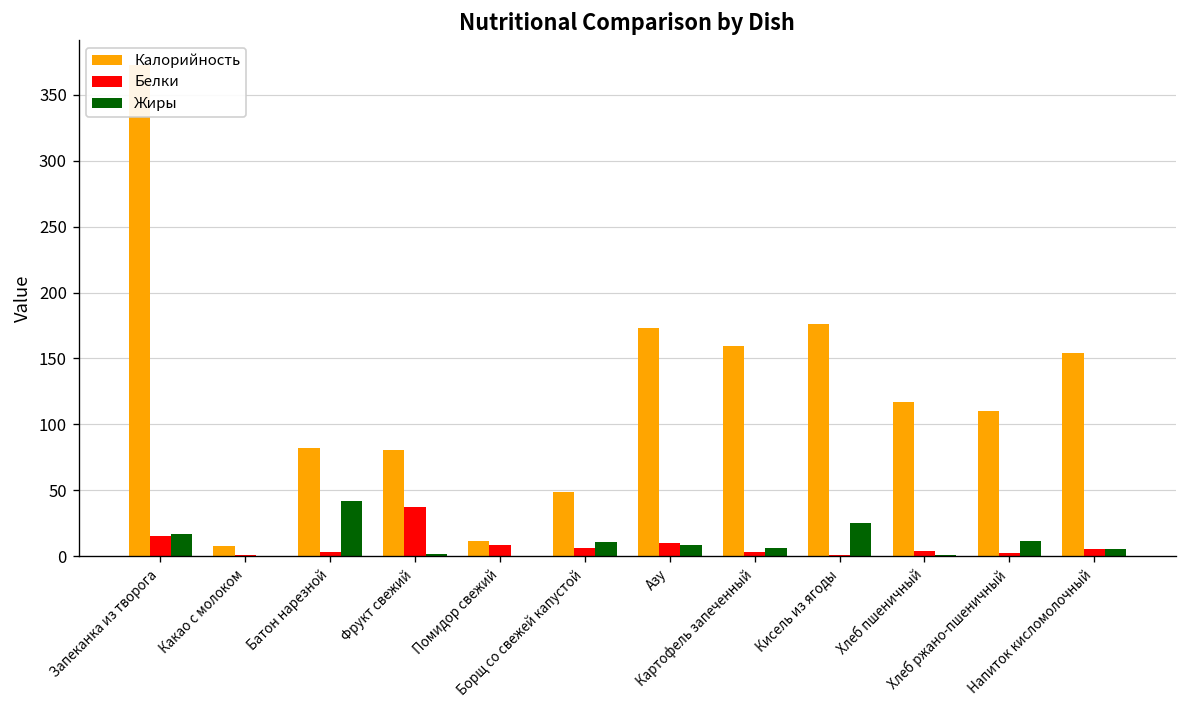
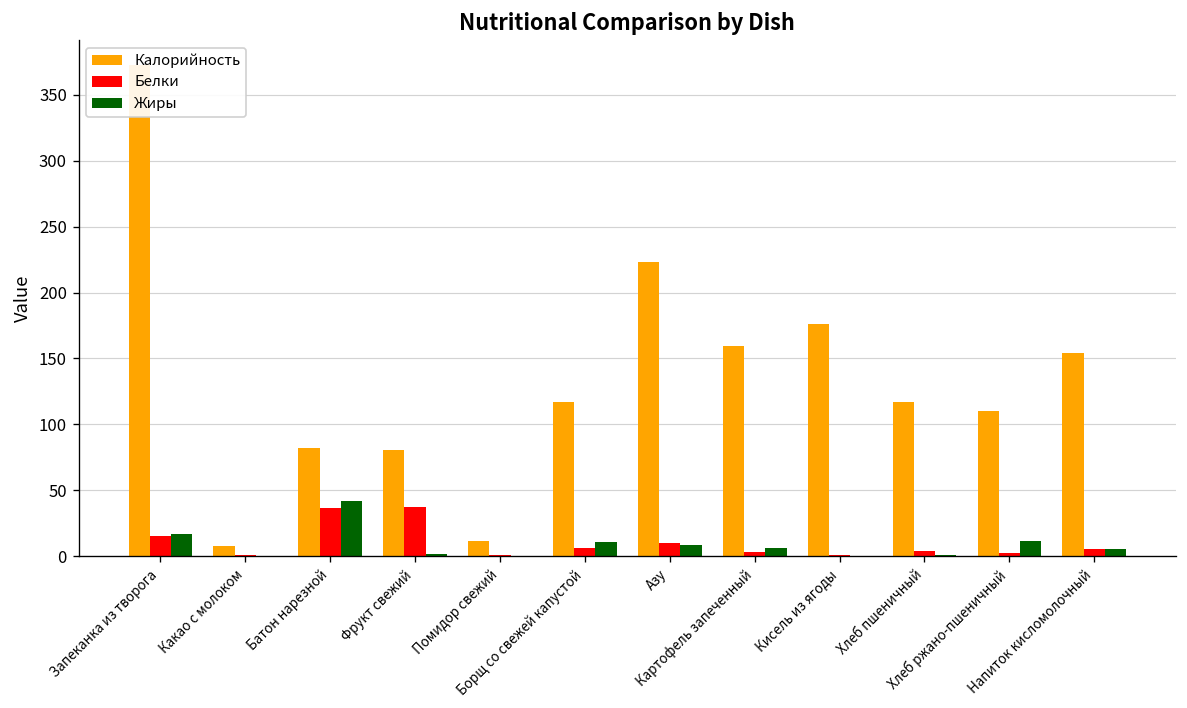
  {
    "Калорийность": {
      "Какао с молоком": 8,
      "Батон нарезной": 82,
      "Фрукт свежий": 81,
      "Помидор свежий": 11,
-     "Борщ со свежей капустой": 49,
-     "Азу": 173,
+     "Борщ со свежей капустой": 117,
+     "Азу": 224,
      "Картофель запеченный": 160,
      "Кисель из ягоды": 176,
      "Хлеб пшеничный": 117,
      "Хлеб ржано-пшеничный": 110,
      "Напиток кисломолочный": 154
    },
    "Белки": {
      "Запеканка из творога": 15,
-     "Батон нарезной": 3,
+     "Батон нарезной": 37,
      "Фрукт свежий": 38,
-     "Помидор свежий": 8,
+     "Помидор свежий": 1,
      "Борщ со свежей капустой": 6,
      "Азу": 10,
      "Картофель запеченный": 3,
      "Хлеб пшеничный": 4,
      "Хлеб ржано-пшеничный": 3,
      "Напиток кисломолочный": 5
    },
    "Жиры": {
      "Запеканка из творога": 17,
      "Какао с молоком": 0,
      "Батон нарезной": 42,
      "Борщ со свежей капустой": 11,
      "Азу": 8,
      "Картофель запеченный": 6,
-     "Кисель из ягоды": 25,
+     "Кисель из ягоды": 0,
      "Хлеб ржано-пшеничный": 12,
      "Напиток кисломолочный": 5
    }
  }
